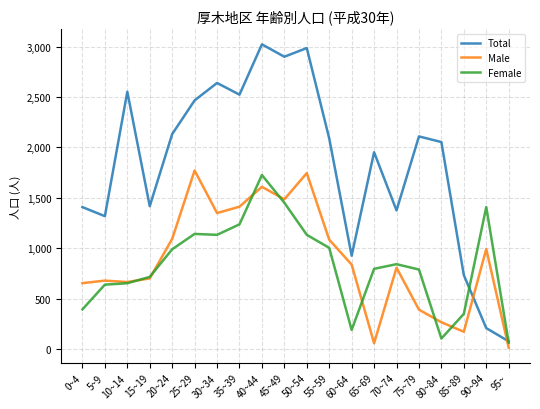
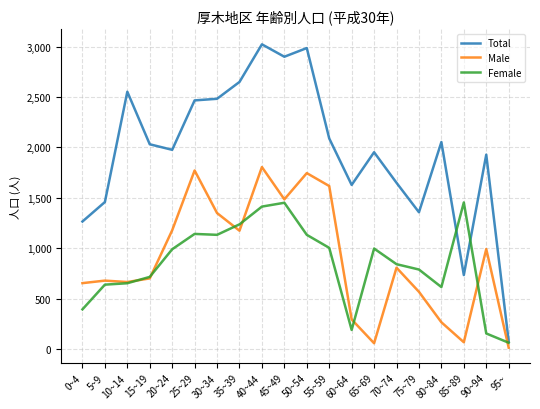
  {
    "Total": {
-     "0~4": "1,410",
-     "5~9": "1,320",
+     "0~4": "1,270",
+     "5~9": "1,460",
      "10~14": "2,550",
-     "15~19": "1,420",
-     "20~24": "2,130",
+     "15~19": "2,030",
+     "20~24": "1,980",
      "25~29": "2,470",
-     "30~34": "2,640",
-     "35~39": "2,520",
+     "30~34": "2,480",
+     "35~39": "2,650",
      "40~44": "3,020",
      "45~49": "2,900",
      "50~54": "2,990",
      "55~59": "2,090",
-     "60~64": "930",
+     "60~64": "1,630",
      "65~69": "1,950",
-     "70~74": "1,380",
-     "75~79": "2,110",
+     "70~74": "1,650",
+     "75~79": "1,360",
      "80~84": "2,050",
      "85~89": "730",
-     "90~94": "210"
+     "90~94": "1,930"
    },
    "Male": {
      "0~4": "650",
      "5~9": "680",
-     "20~24": "1,090",
+     "20~24": "1,180",
      "25~29": "1,770",
      "30~34": "1,350",
-     "35~39": "1,410",
-     "40~44": "1,610",
+     "35~39": "1,170",
+     "40~44": "1,810",
      "45~49": "1,490",
      "50~54": "1,750",
-     "55~59": "1,090",
-     "60~64": "840",
+     "55~59": "1,620",
+     "60~64": "290",
      "65~69": "60",
      "70~74": "810",
-     "75~79": "390",
+     "75~79": "570",
      "80~84": "270",
-     "85~89": "170",
+     "85~89": "70",
      "90~94": "990",
      "95~": "10"
    },
    "Female": {
      "0~4": "390",
      "5~9": "640",
      "20~24": "990",
      "25~29": "1,140",
      "30~34": "1,130",
      "35~39": "1,240",
-     "40~44": "1,730",
+     "40~44": "1,410",
      "45~49": "1,450",
      "50~54": "1,130",
      "55~59": "1,000",
      "60~64": "190",
-     "65~69": "800",
+     "65~69": "1,000",
      "70~74": "840",
      "75~79": "790",
-     "80~84": "110",
-     "85~89": "350",
-     "90~94": "1,410"
+     "80~84": "620",
+     "85~89": "1,450",
+     "90~94": "160"
    }
  }
